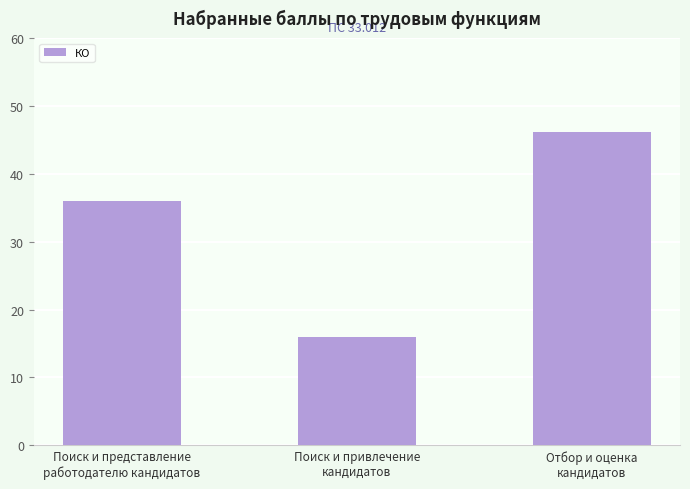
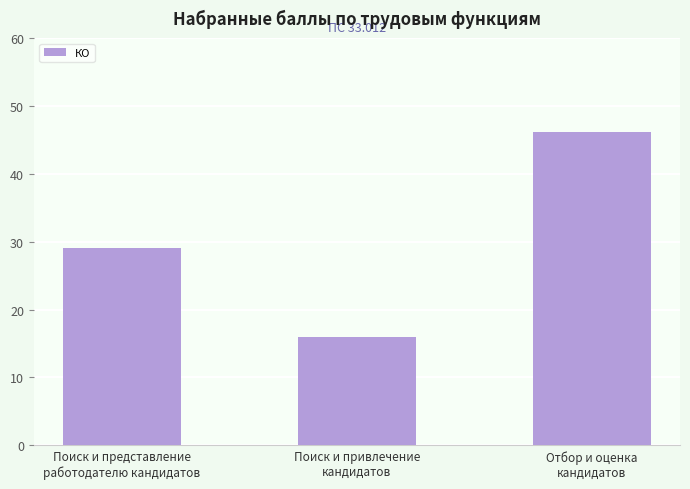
  {
-   "Поиск и представление работодателю кандидатов": 36,
+   "Поиск и представление работодателю кандидатов": 29,
    "Поиск и привлечение кандидатов": 16,
    "Отбор и оценка кандидатов": 46
  }
